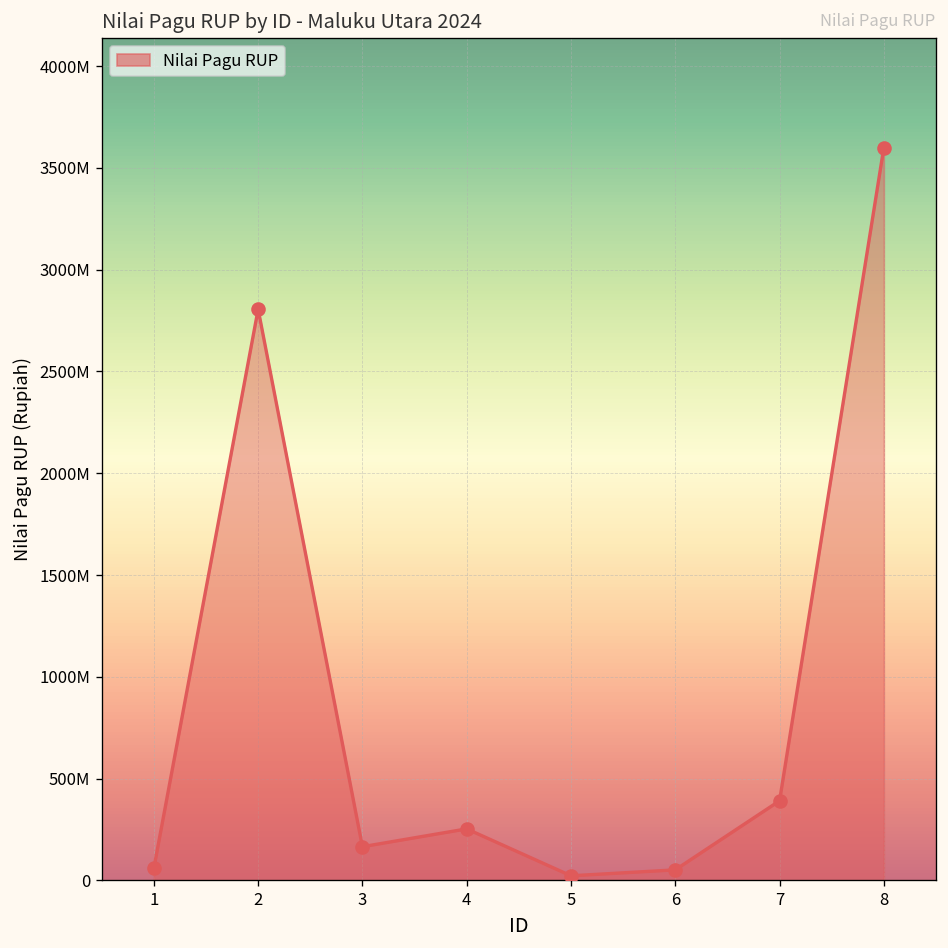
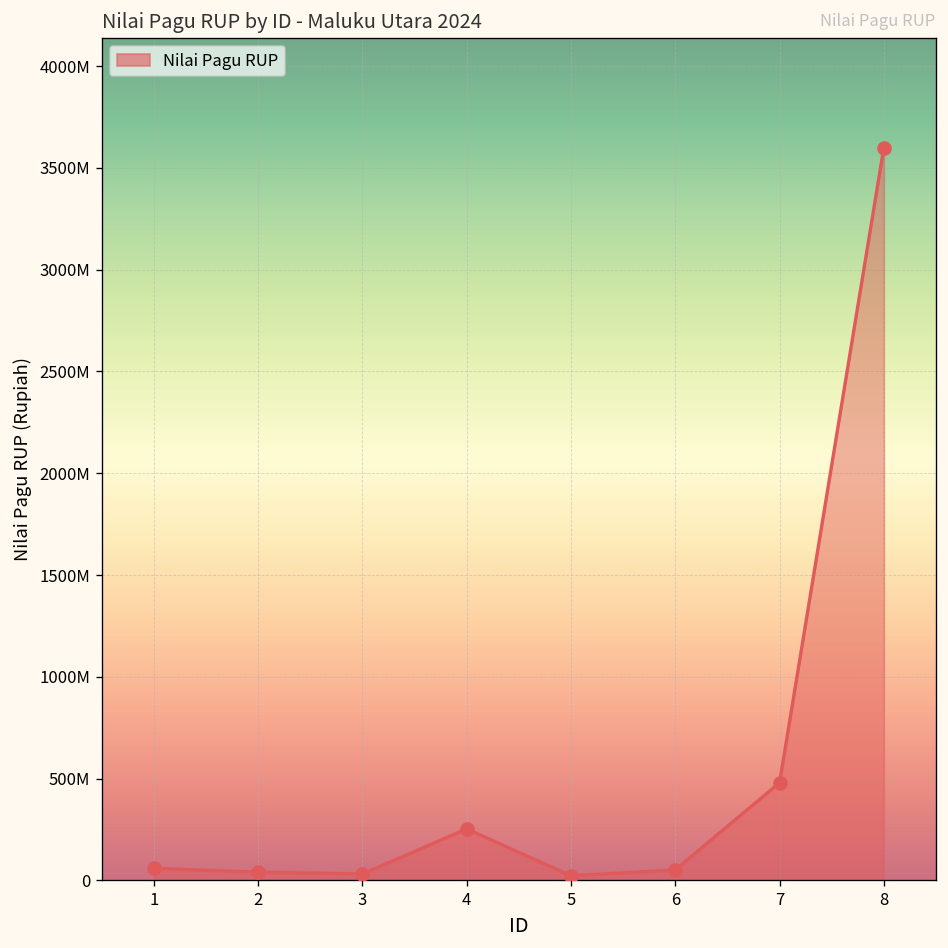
  {
    "1": 60000000,
-   "2": 2810000000,
-   "3": 170000000,
+   "2": 40000000,
+   "3": 30000000,
    "4": 250000000,
    "5": 20000000,
    "6": 50000000,
-   "7": 390000000,
+   "7": 480000000,
    "8": 3600000000
  }
